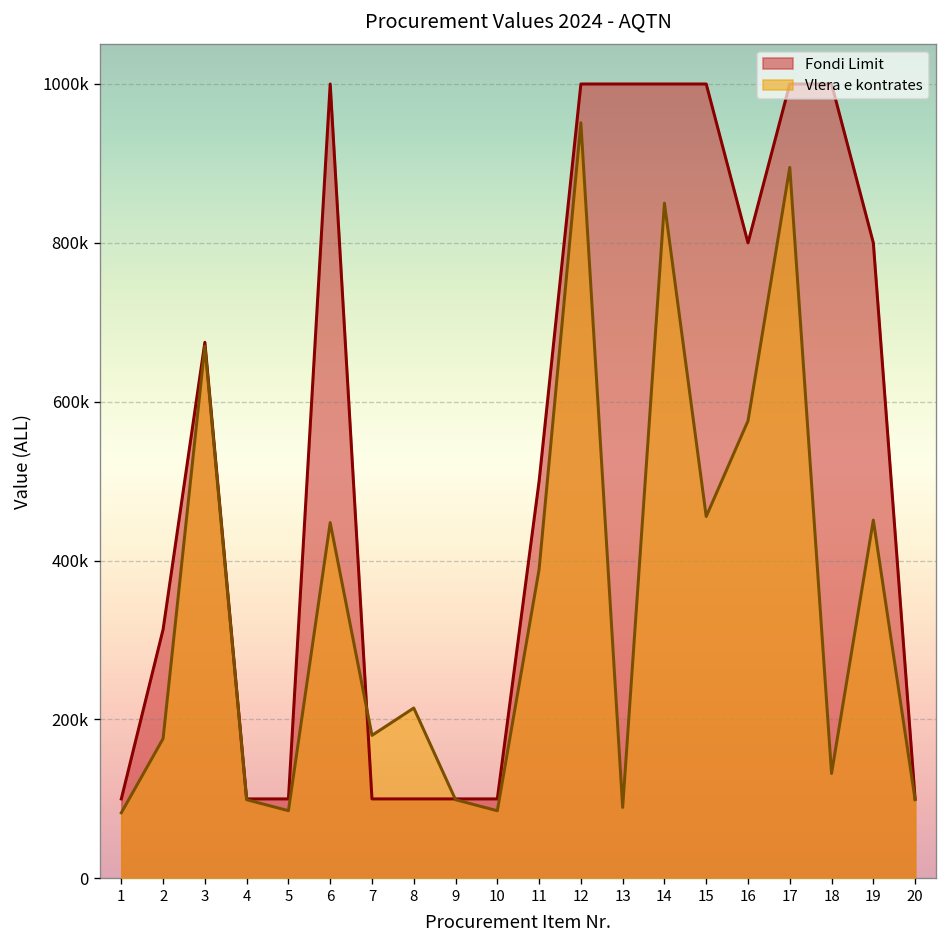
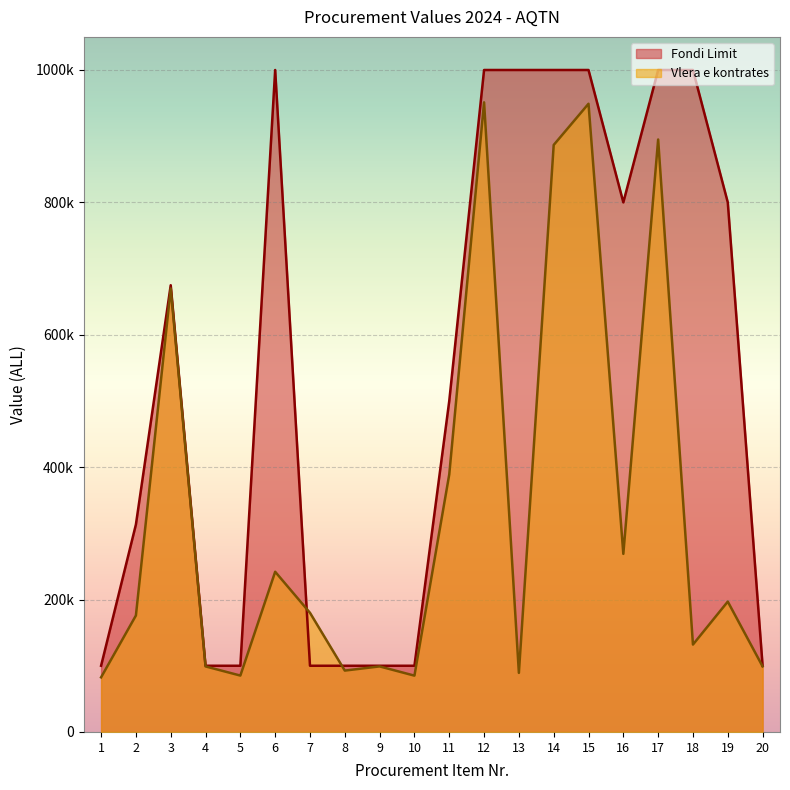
  {
    "Fondi Limit": {
      "1": 100000,
      "2": 310000,
      "3": 670000,
      "5": 100000,
      "6": 1000000,
      "7": 100000,
      "8": 100000,
      "10": 100000,
      "11": 500000,
      "12": 1000000,
      "13": 1000000,
      "14": 1000000,
      "15": 1000000,
      "16": 800000,
      "19": 800000
    },
    "Vlera e kontrates": {
      "1": 80000,
      "2": 180000,
      "3": 670000,
      "5": 90000,
-     "6": 450000,
+     "6": 240000,
      "7": 180000,
-     "8": 210000,
+     "8": 90000,
      "10": 90000,
      "11": 390000,
      "12": 950000,
      "13": 90000,
-     "14": 850000,
-     "15": 460000,
-     "16": 580000,
+     "14": 890000,
+     "15": 950000,
+     "16": 270000,
      "17": 900000,
      "18": 130000,
-     "19": 450000
+     "19": 200000
    }
  }
